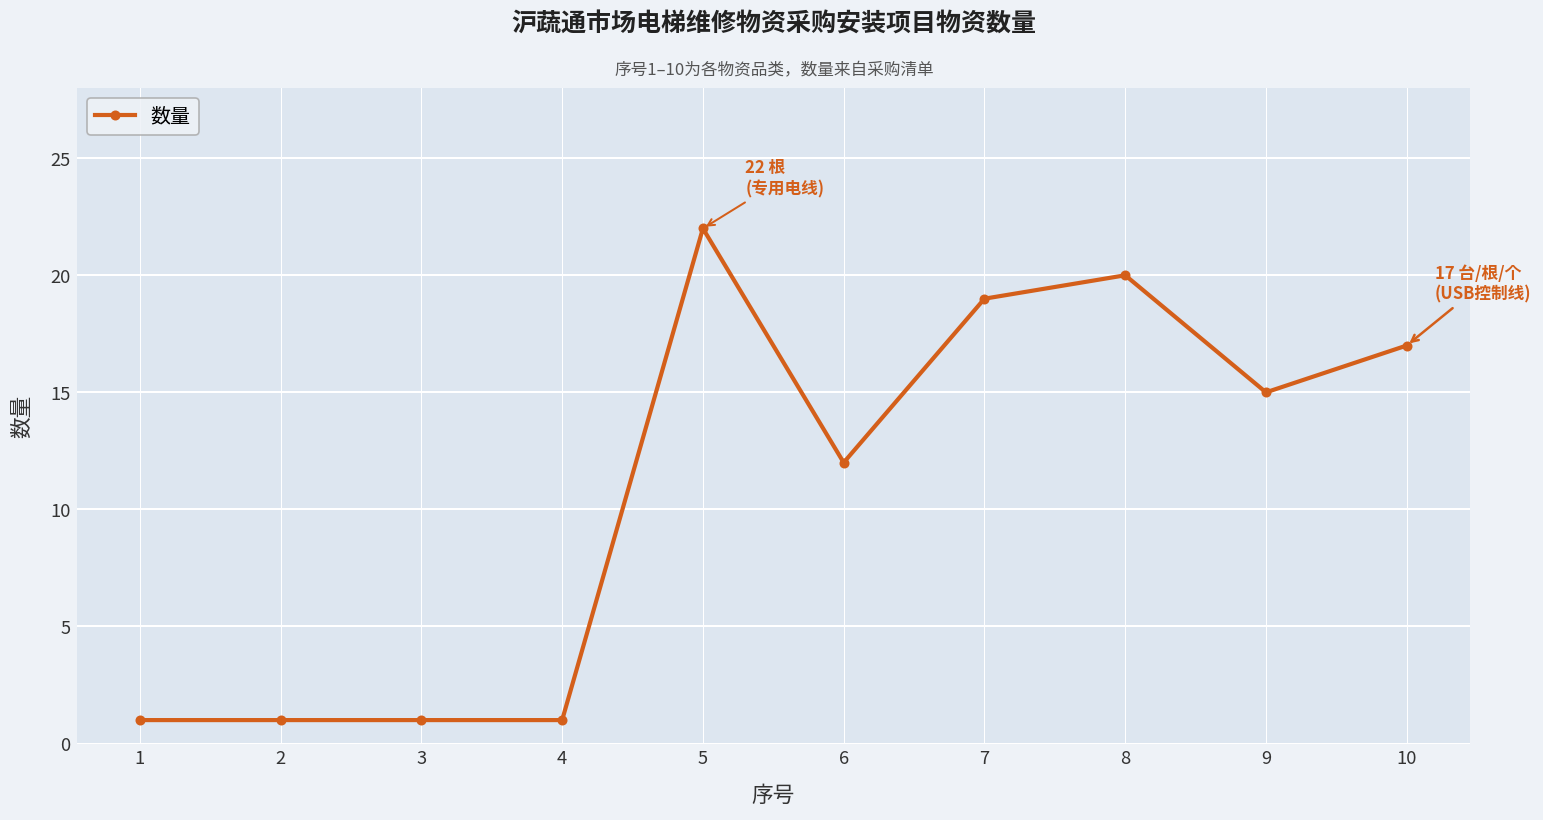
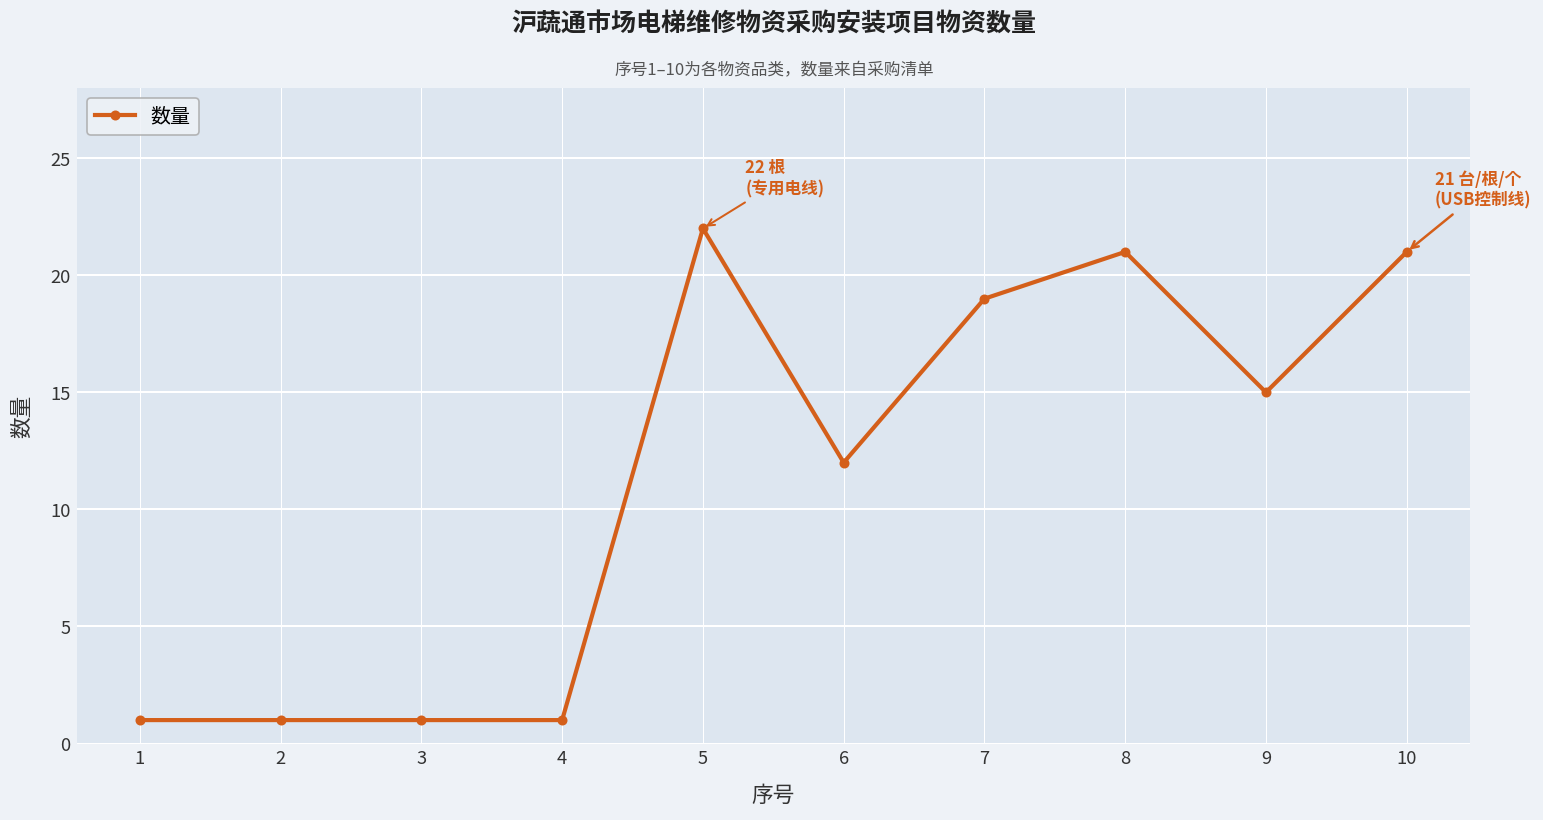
  {
    "5": 22,
-   "8": 20,
-   "10": 17
+   "8": 21,
+   "10": 21
  }
